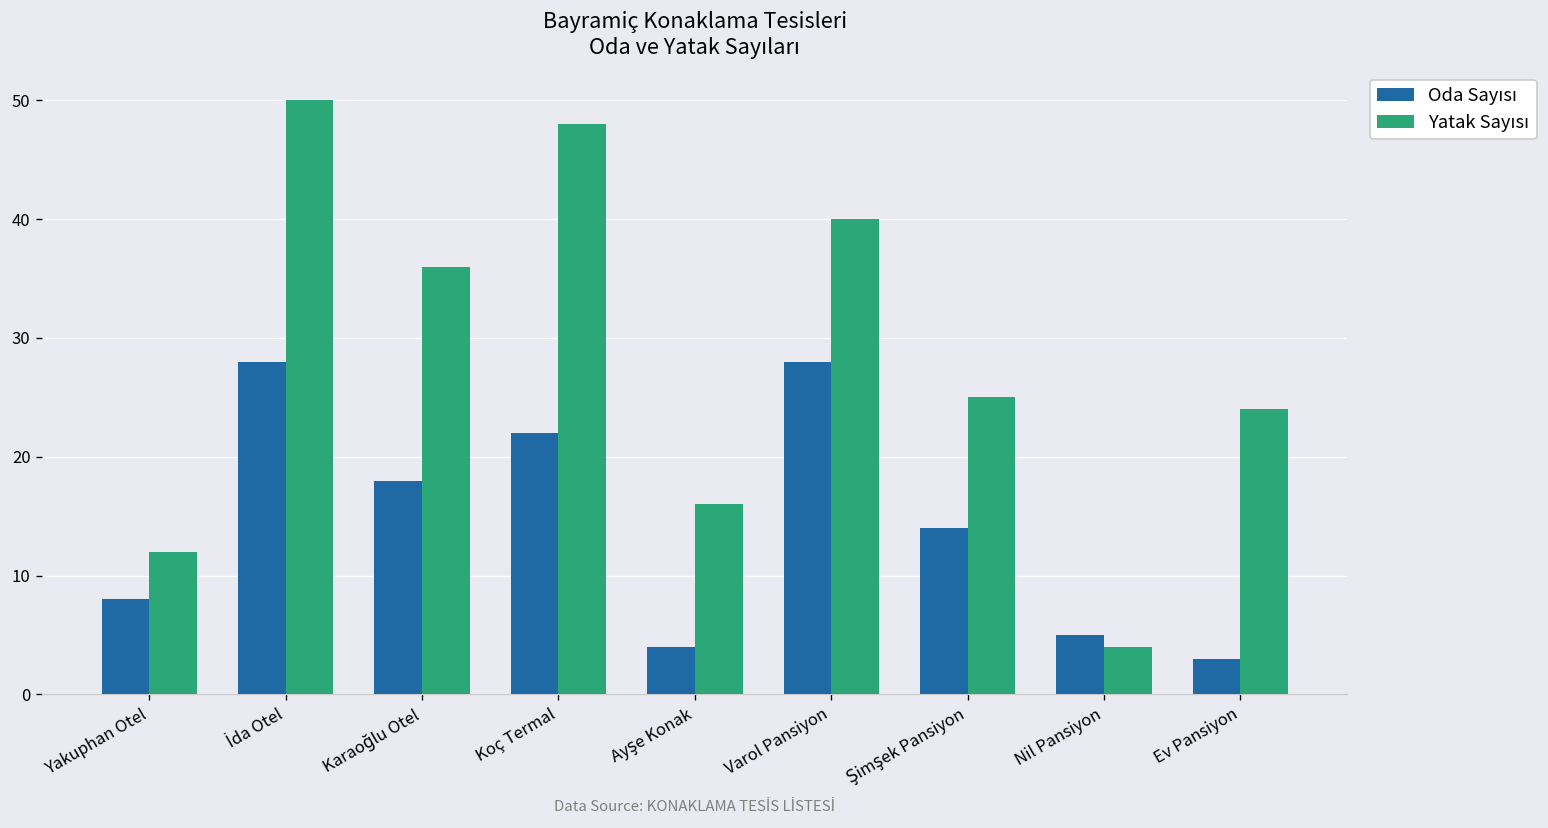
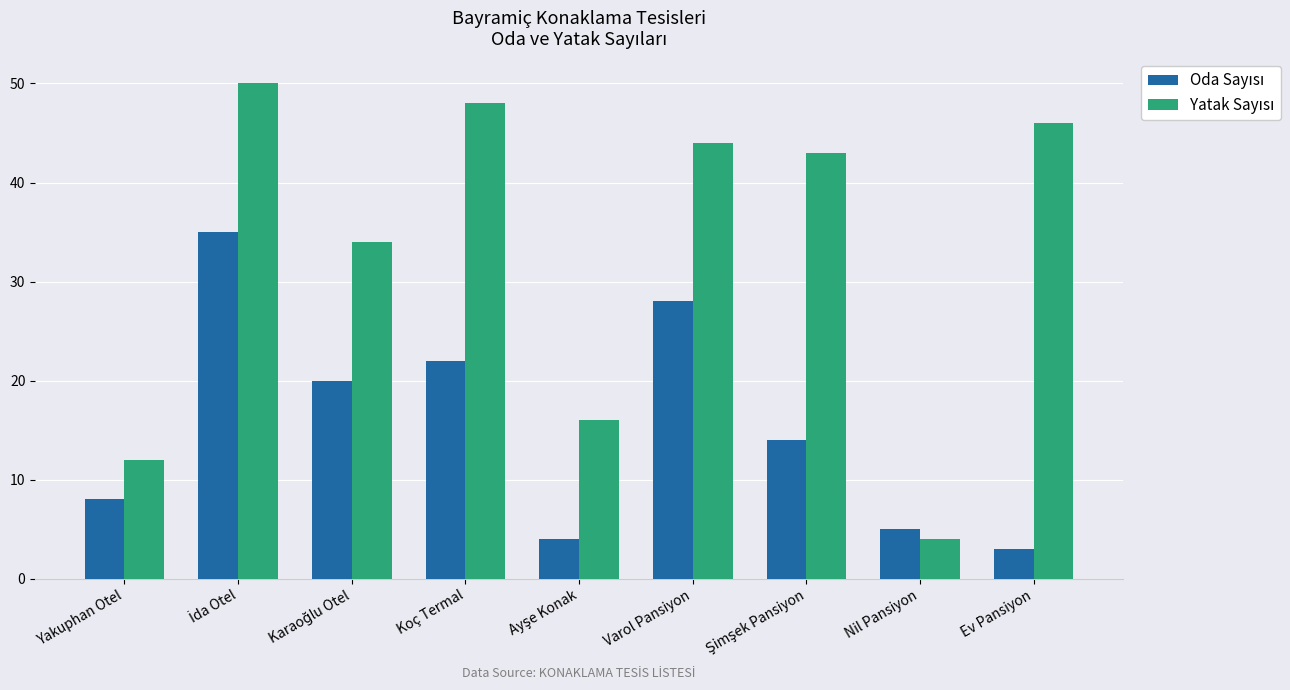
  {
    "Oda Sayısı": {
      "Yakuphan Otel": 8,
-     "İda Otel": 28,
-     "Karaoğlu Otel": 18,
+     "İda Otel": 35,
+     "Karaoğlu Otel": 20,
      "Koç Termal": 22,
      "Ayşe Konak": 4,
      "Varol Pansiyon": 28,
      "Şimşek Pansiyon": 14,
      "Nil Pansiyon": 5,
      "Ev Pansiyon": 3
    },
    "Yatak Sayısı": {
      "Yakuphan Otel": 12,
      "İda Otel": 50,
-     "Karaoğlu Otel": 36,
+     "Karaoğlu Otel": 34,
      "Koç Termal": 48,
      "Ayşe Konak": 16,
-     "Varol Pansiyon": 40,
-     "Şimşek Pansiyon": 25,
+     "Varol Pansiyon": 44,
+     "Şimşek Pansiyon": 43,
      "Nil Pansiyon": 4,
-     "Ev Pansiyon": 24
+     "Ev Pansiyon": 46
    }
  }
